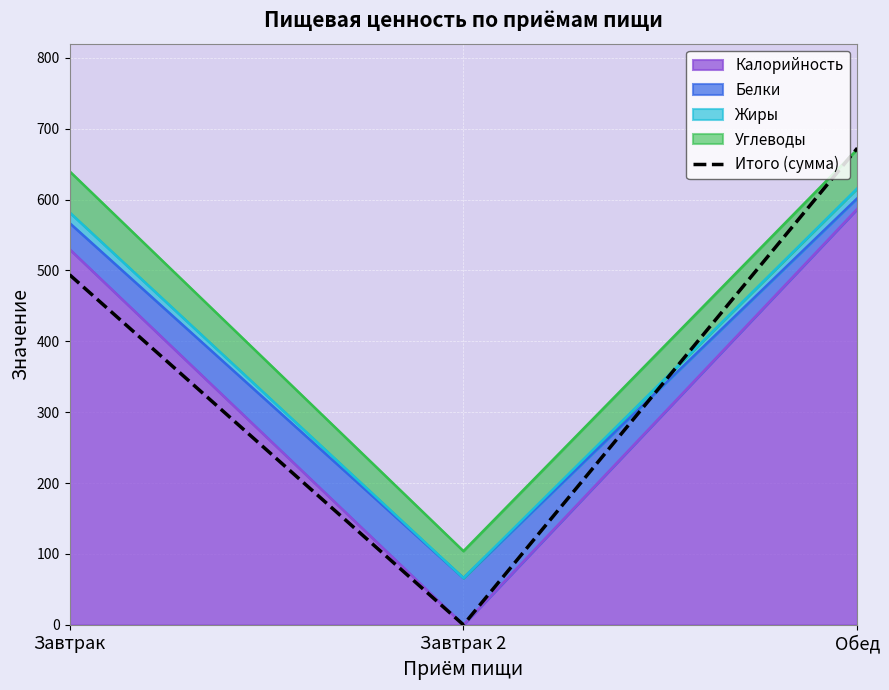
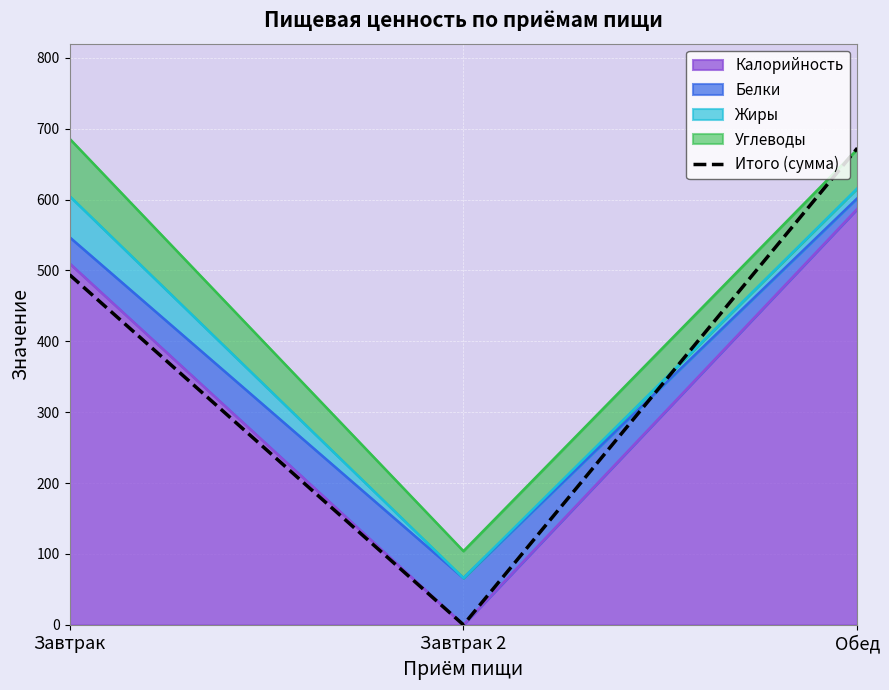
  {
    "Калорийность": {
-     "Завтрак": 530,
+     "Завтрак": 510,
      "Обед": 590
    },
    "Белки": {
      "Завтрак": 40,
      "Обед": 20
    },
    "Жиры": {
-     "Завтрак": 20,
+     "Завтрак": 60,
      "Обед": 10
    },
    "Углеводы": {
-     "Завтрак": 60,
+     "Завтрак": 80,
      "Завтрак 2": 40
    },
    "Итого (сумма)": {
      "Завтрак": 490
    }
  }
